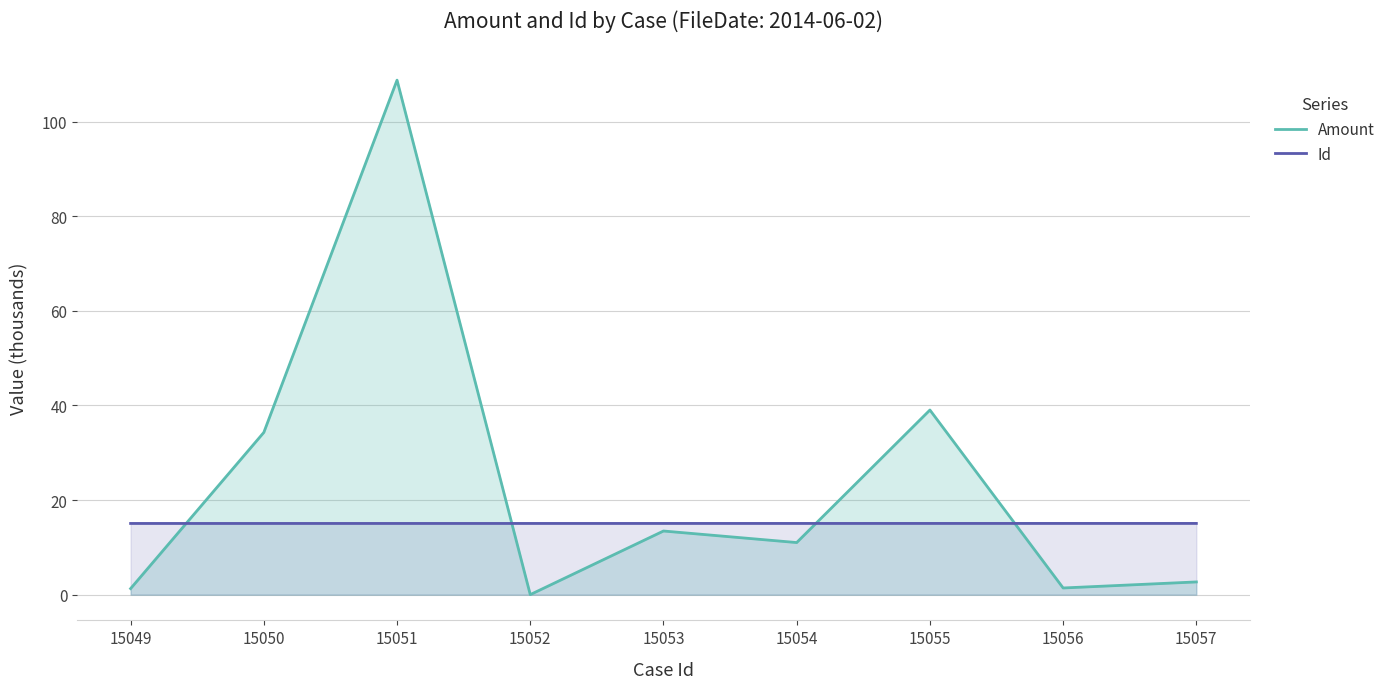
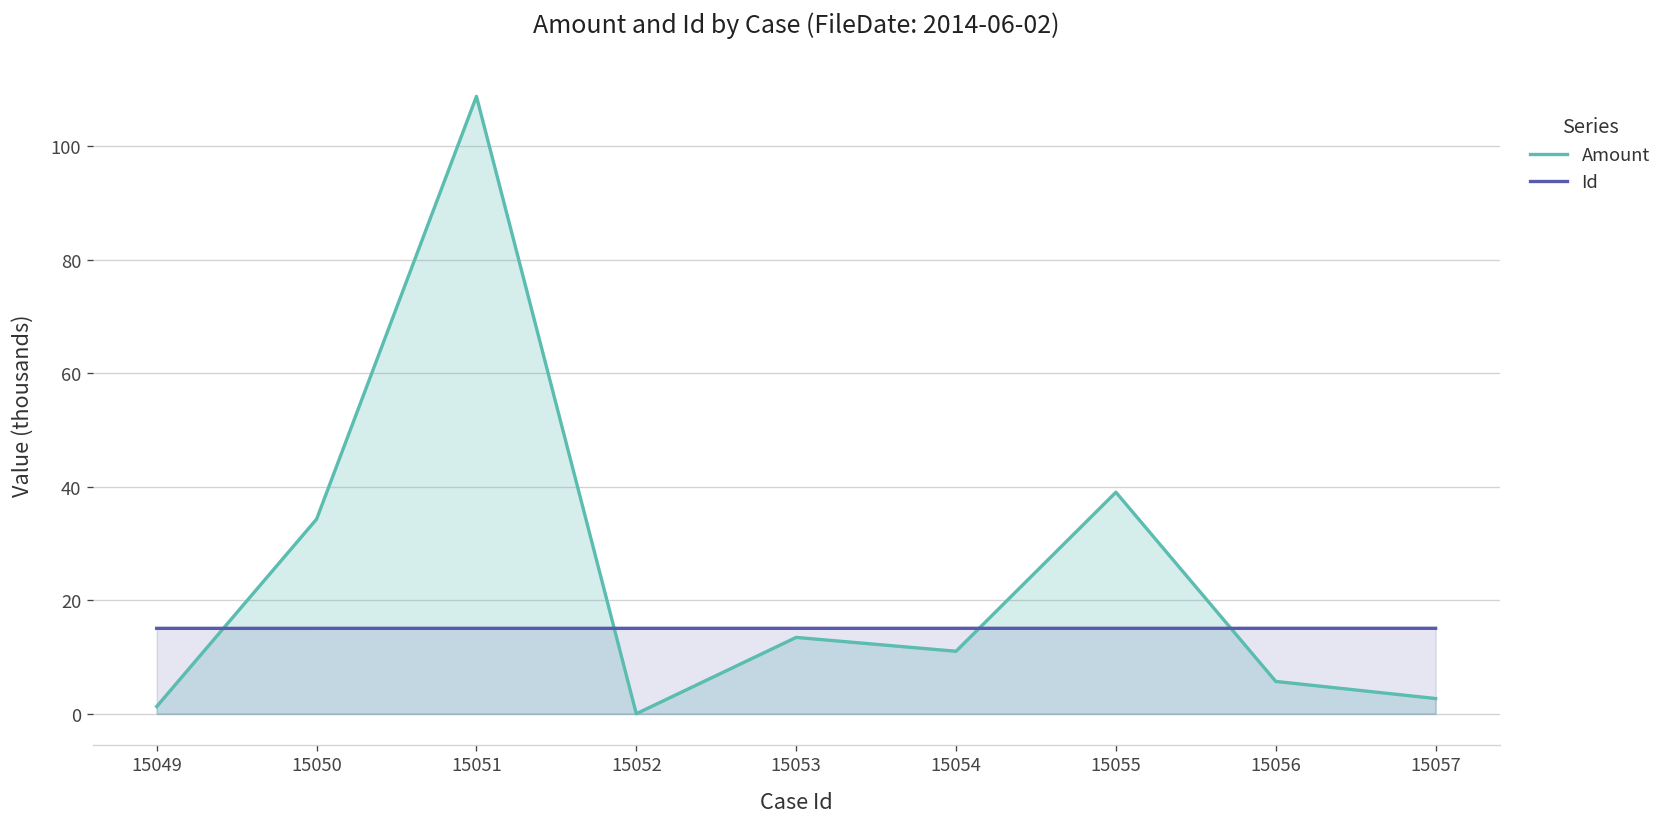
  {
    "Amount": {
      "15049": 1,
      "15050": 34,
      "15051": 109,
      "15052": 0,
      "15053": 13,
      "15054": 11,
      "15055": 39,
-     "15056": 1,
+     "15056": 6,
      "15057": 3
    },
    "Id": {
      "15049": 15,
      "15050": 15,
      "15051": 15,
      "15052": 15,
      "15053": 15,
      "15054": 15,
      "15055": 15,
      "15056": 15,
      "15057": 15
    }
  }
